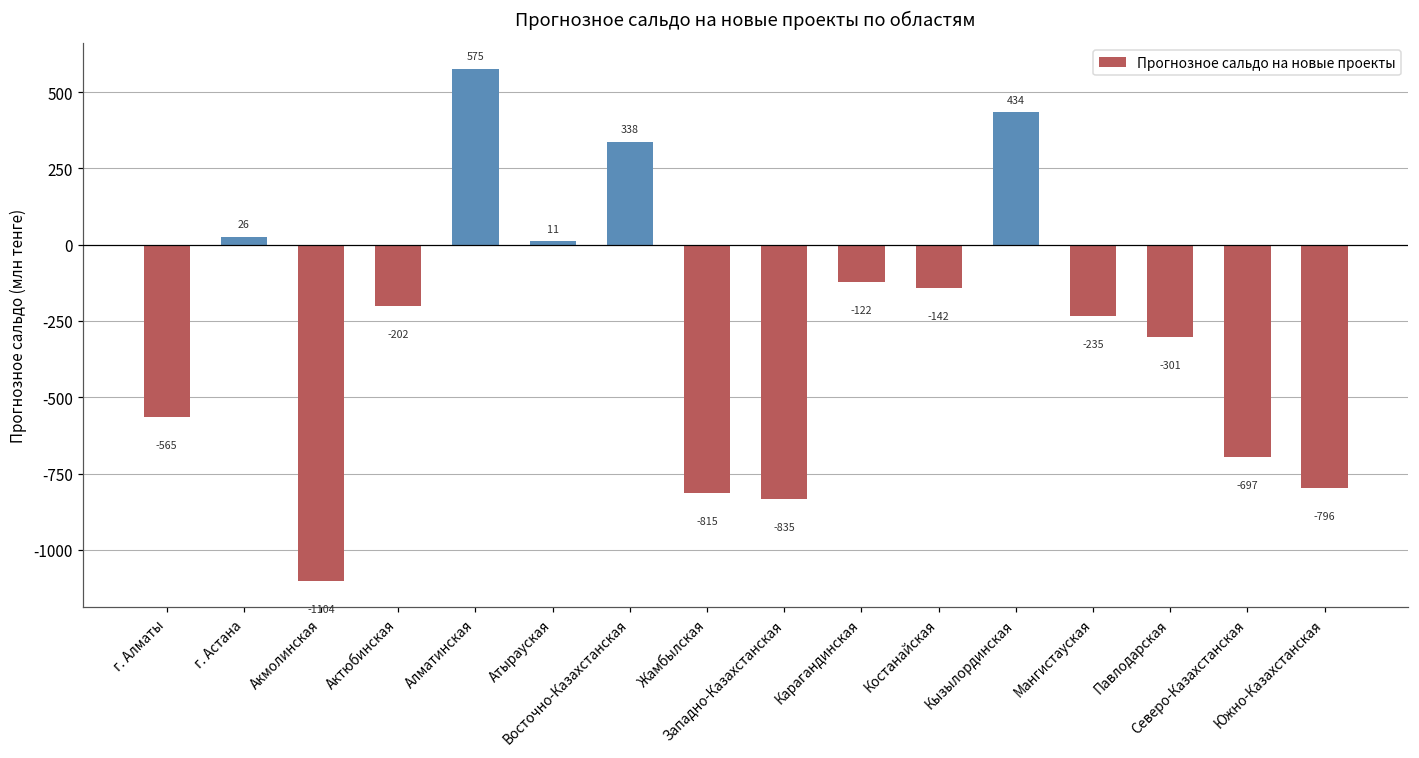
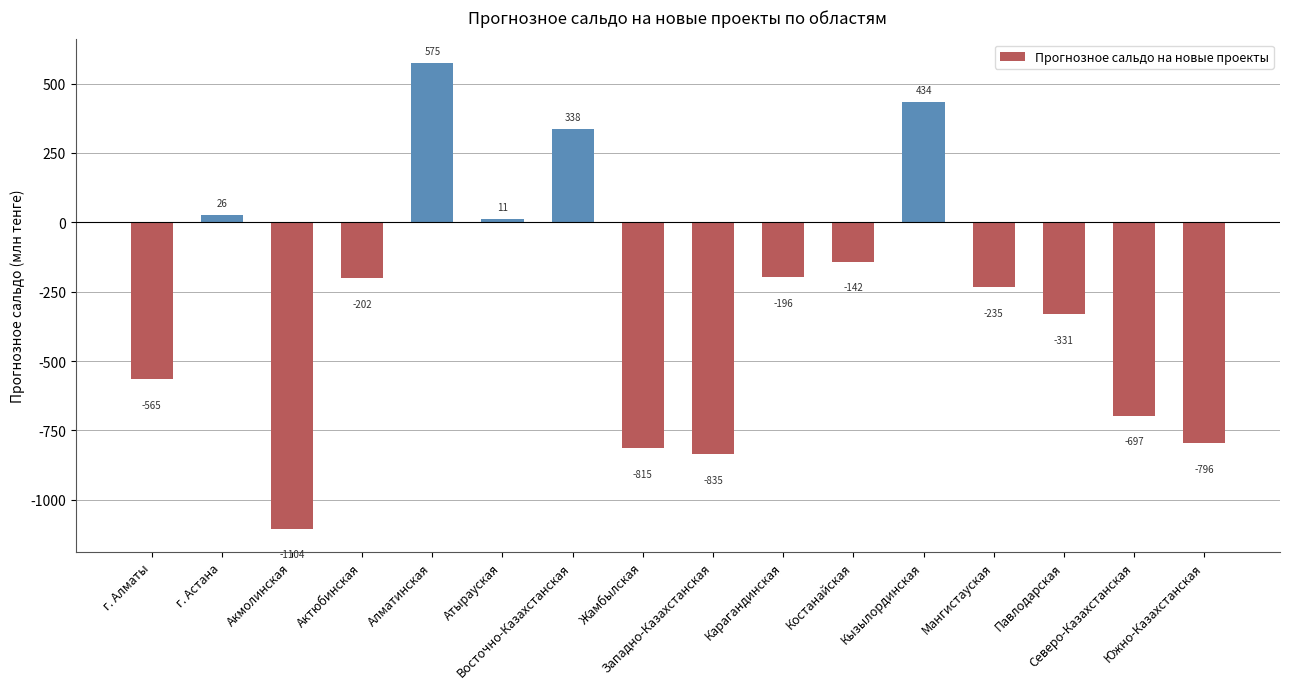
  {
    "г. Алматы": -565,
    "г. Астана": 26,
    "Акмолинская": -1104,
    "Актюбинская": -202,
    "Алматинская": 575,
    "Атырауская": 11,
    "Восточно-Казахстанская": 338,
    "Жамбылская": -815,
    "Западно-Казахстанская": -835,
-   "Карагандинская": -122,
+   "Карагандинская": -196,
    "Костанайская": -142,
    "Кызылординская": 434,
    "Мангистауская": -235,
-   "Павлодарская": -301,
+   "Павлодарская": -331,
    "Северо-Казахстанская": -697,
    "Южно-Казахстанская": -796
  }
